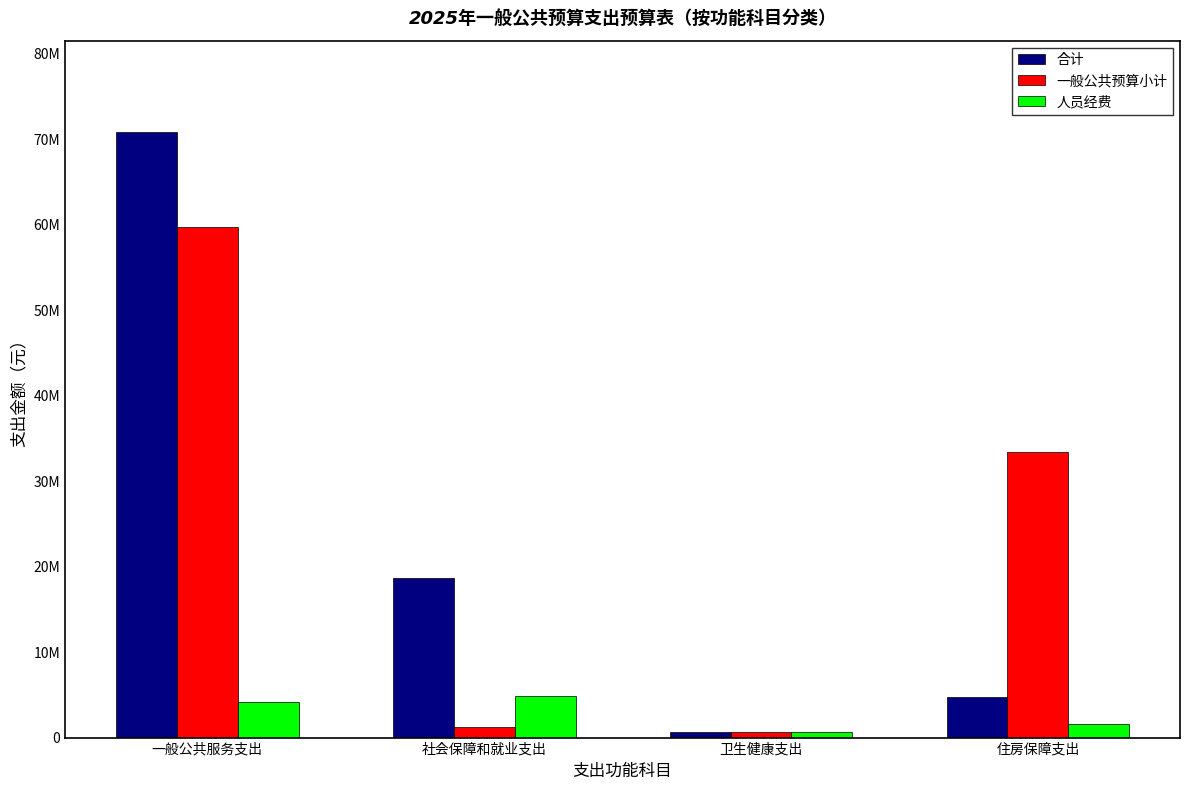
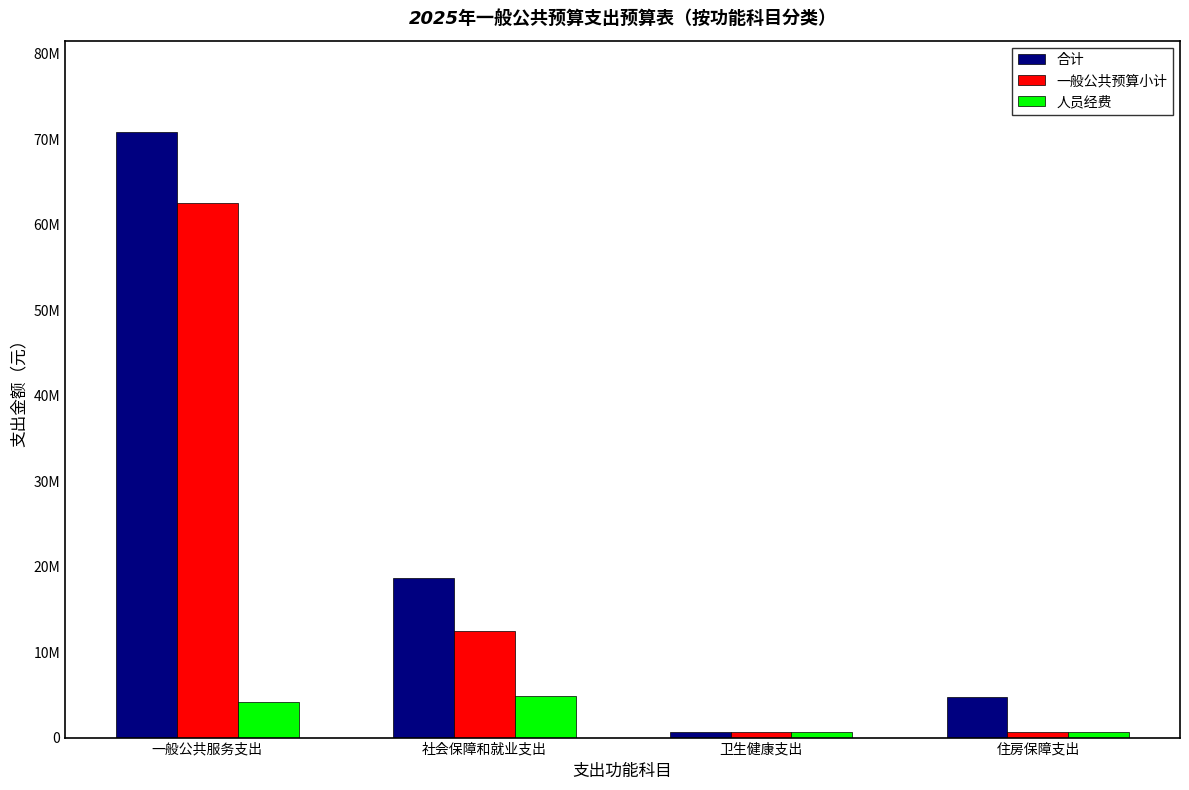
  {
    "合计": {
      "一般公共服务支出": 71000000,
      "社会保障和就业支出": 19000000,
      "卫生健康支出": 1000000,
      "住房保障支出": 5000000
    },
    "一般公共预算小计": {
-     "一般公共服务支出": 60000000,
-     "社会保障和就业支出": 1000000,
+     "一般公共服务支出": 63000000,
+     "社会保障和就业支出": 12000000,
      "卫生健康支出": 1000000,
-     "住房保障支出": 33000000
+     "住房保障支出": 1000000
    },
    "人员经费": {
      "一般公共服务支出": 4000000,
      "社会保障和就业支出": 5000000,
      "卫生健康支出": 1000000,
-     "住房保障支出": 2000000
+     "住房保障支出": 1000000
    }
  }
